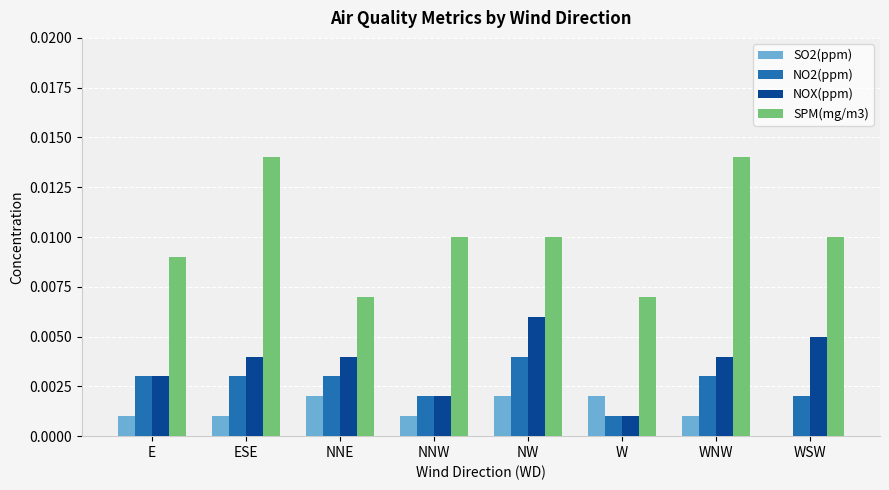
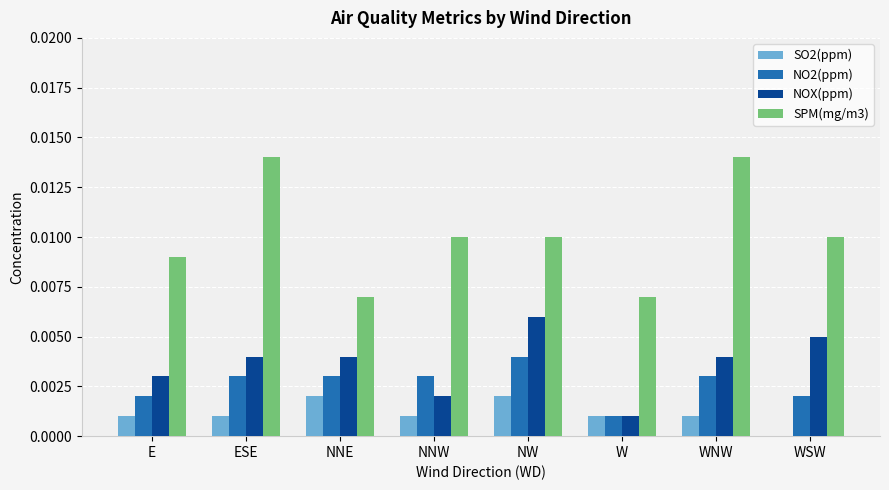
  {
    "SO2(ppm)": {
      "E": 0.001,
      "ESE": 0.001,
      "NNE": 0.002,
      "NNW": 0.001,
      "NW": 0.002,
-     "W": 0.002,
+     "W": 0.001,
      "WNW": 0.001,
      "WSW": 0.000
    },
    "NO2(ppm)": {
-     "E": 0.003,
+     "E": 0.002,
      "ESE": 0.003,
      "NNE": 0.003,
-     "NNW": 0.002,
+     "NNW": 0.003,
      "NW": 0.004,
      "W": 0.001,
      "WNW": 0.003,
      "WSW": 0.002
    },
    "NOX(ppm)": {
      "E": 0.003,
      "ESE": 0.004,
      "NNE": 0.004,
      "NNW": 0.002,
      "NW": 0.006,
      "W": 0.001,
      "WNW": 0.004,
      "WSW": 0.005
    },
    "SPM(mg/m3)": {
      "E": 0.009,
      "ESE": 0.014,
      "NNE": 0.007,
      "NNW": 0.010,
      "NW": 0.010,
      "W": 0.007,
      "WNW": 0.014,
      "WSW": 0.010
    }
  }
